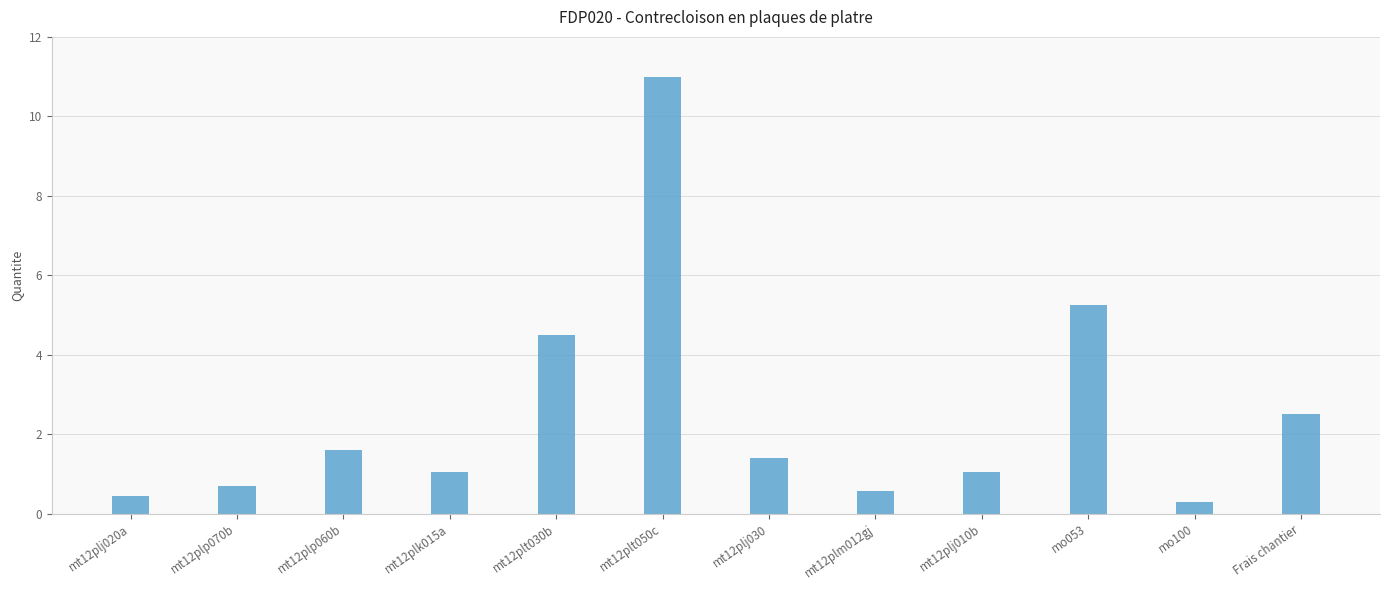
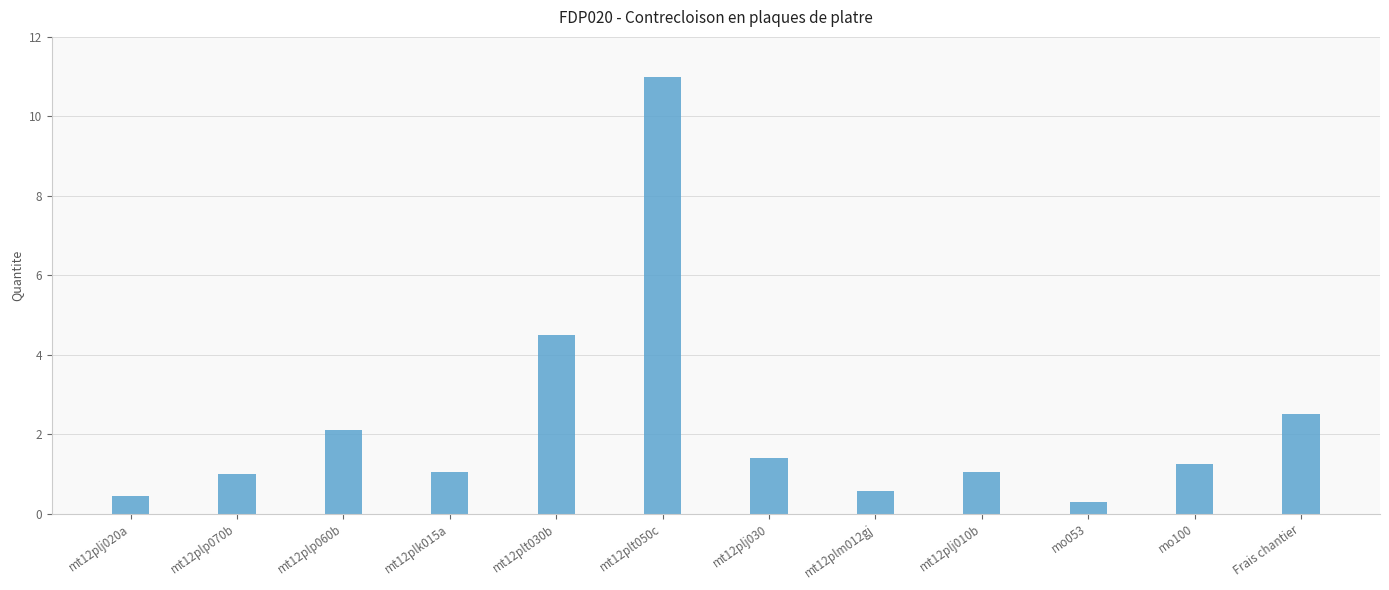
  {
    "mt12plj020a": 0.5,
-   "mt12plp070b": 0.7,
-   "mt12plp060b": 1.6,
+   "mt12plp070b": 1.0,
+   "mt12plp060b": 2.1,
    "mt12plk015a": 1.1,
    "mt12plt030b": 4.5,
    "mt12plt050c": 11.0,
    "mt12plj030": 1.4,
    "mt12plm012gj": 0.6,
    "mt12plj010b": 1.0,
-   "mo053": 5.3,
-   "mo100": 0.3,
+   "mo053": 0.3,
+   "mo100": 1.3,
    "Frais chantier": 2.5
  }
